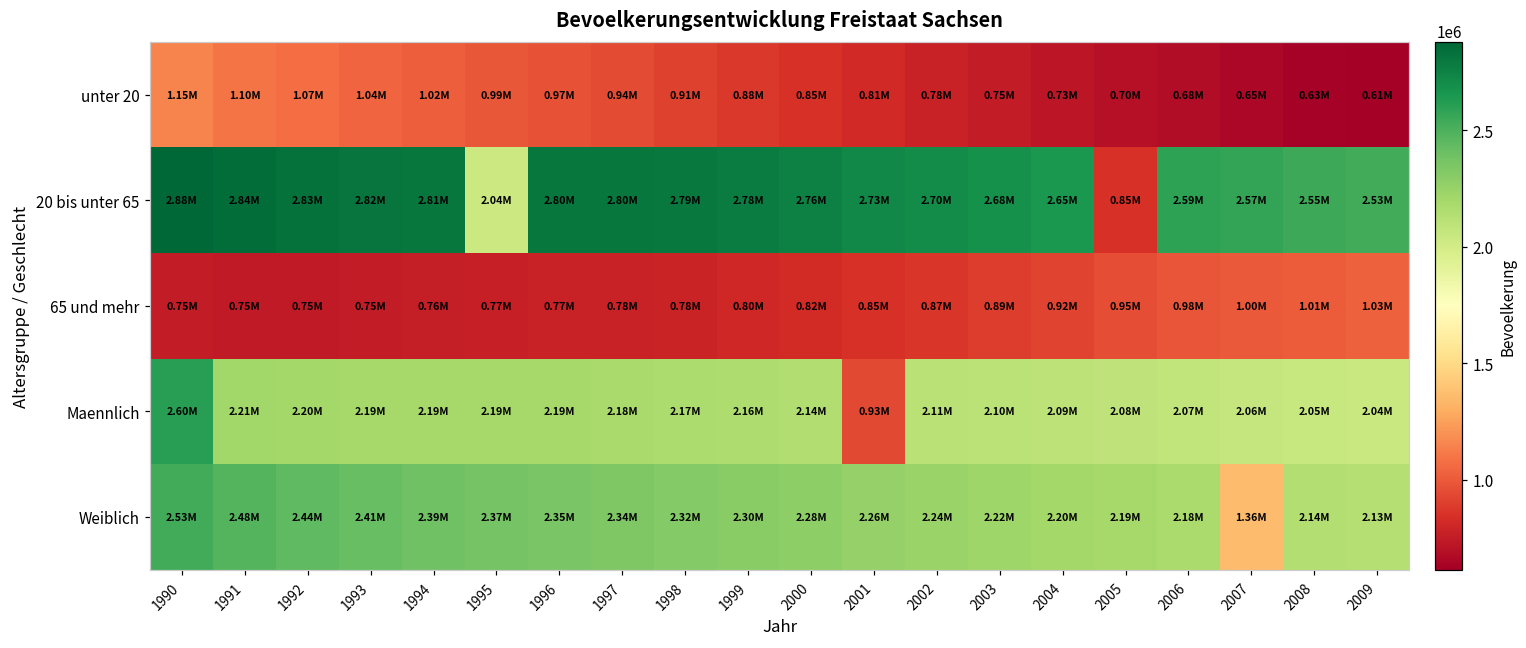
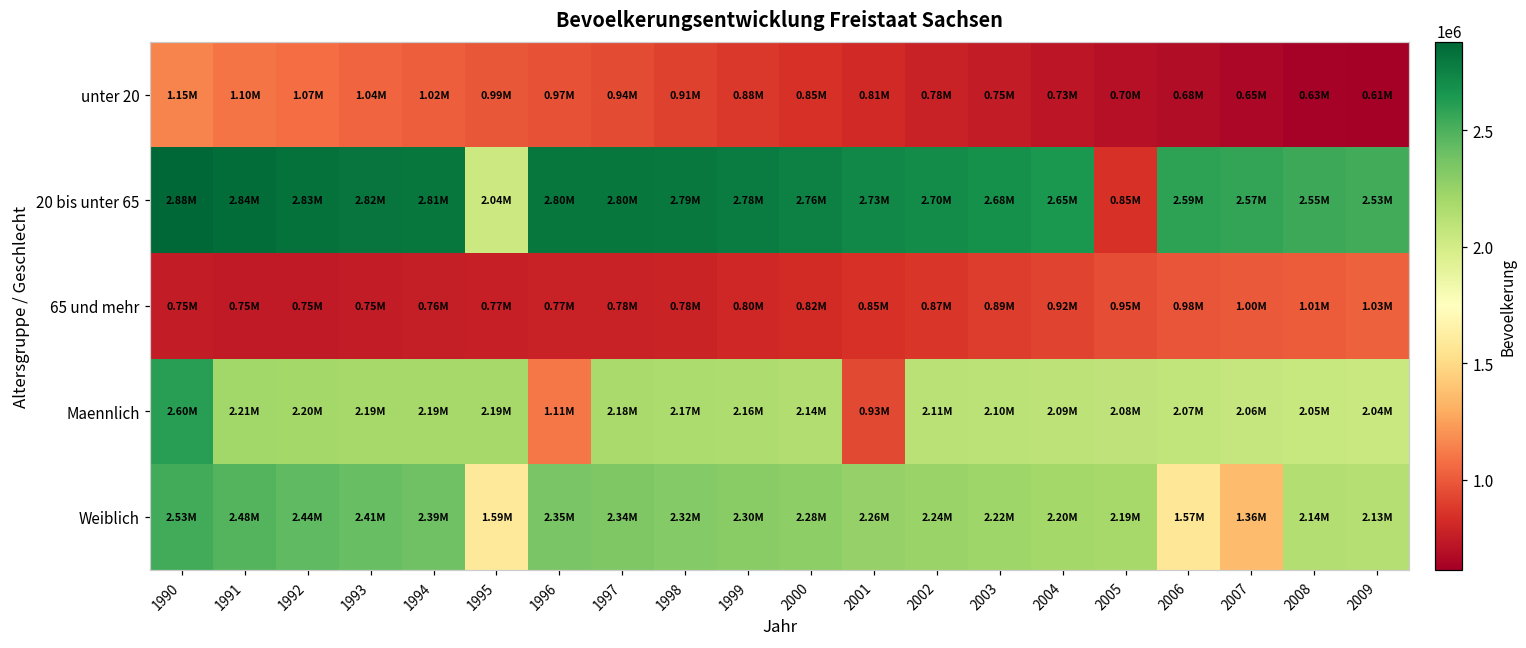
  {
    "unter 20": {
      "1990": "1.15M",
      "1991": "1.10M",
      "1992": "1.07M",
      "1993": "1.04M",
      "1994": "1.02M",
      "1995": "0.99M",
      "1996": "0.97M",
      "1997": "0.94M",
      "1998": "0.91M",
      "1999": "0.88M",
      "2000": "0.85M",
      "2001": "0.81M",
      "2002": "0.78M",
      "2003": "0.75M",
      "2004": "0.73M",
      "2005": "0.70M",
      "2006": "0.68M",
      "2007": "0.65M",
      "2008": "0.63M",
      "2009": "0.61M"
    },
    "20 bis unter 65": {
      "1990": "2.88M",
      "1991": "2.84M",
      "1992": "2.83M",
      "1993": "2.82M",
      "1994": "2.81M",
      "1995": "2.04M",
      "1996": "2.80M",
      "1997": "2.80M",
      "1998": "2.79M",
      "1999": "2.78M",
      "2000": "2.76M",
      "2001": "2.73M",
      "2002": "2.70M",
      "2003": "2.68M",
      "2004": "2.65M",
      "2005": "0.85M",
      "2006": "2.59M",
      "2007": "2.57M",
      "2008": "2.55M",
      "2009": "2.53M"
    },
    "65 und mehr": {
      "1990": "0.75M",
      "1991": "0.75M",
      "1992": "0.75M",
      "1993": "0.75M",
      "1994": "0.76M",
      "1995": "0.77M",
      "1996": "0.77M",
      "1997": "0.78M",
      "1998": "0.78M",
      "1999": "0.80M",
      "2000": "0.82M",
      "2001": "0.85M",
      "2002": "0.87M",
      "2003": "0.89M",
      "2004": "0.92M",
      "2005": "0.95M",
      "2006": "0.98M",
      "2007": "1.00M",
      "2008": "1.01M",
      "2009": "1.03M"
    },
    "Maennlich": {
      "1990": "2.60M",
      "1991": "2.21M",
      "1992": "2.20M",
      "1993": "2.19M",
      "1994": "2.19M",
      "1995": "2.19M",
-     "1996": "2.19M",
+     "1996": "1.11M",
      "1997": "2.18M",
      "1998": "2.17M",
      "1999": "2.16M",
      "2000": "2.14M",
      "2001": "0.93M",
      "2002": "2.11M",
      "2003": "2.10M",
      "2004": "2.09M",
      "2005": "2.08M",
      "2006": "2.07M",
      "2007": "2.06M",
      "2008": "2.05M",
      "2009": "2.04M"
    },
    "Weiblich": {
      "1990": "2.53M",
      "1991": "2.48M",
      "1992": "2.44M",
      "1993": "2.41M",
      "1994": "2.39M",
-     "1995": "2.37M",
+     "1995": "1.59M",
      "1996": "2.35M",
      "1997": "2.34M",
      "1998": "2.32M",
      "1999": "2.30M",
      "2000": "2.28M",
      "2001": "2.26M",
      "2002": "2.24M",
      "2003": "2.22M",
      "2004": "2.20M",
      "2005": "2.19M",
-     "2006": "2.18M",
+     "2006": "1.57M",
      "2007": "1.36M",
      "2008": "2.14M",
      "2009": "2.13M"
    }
  }
